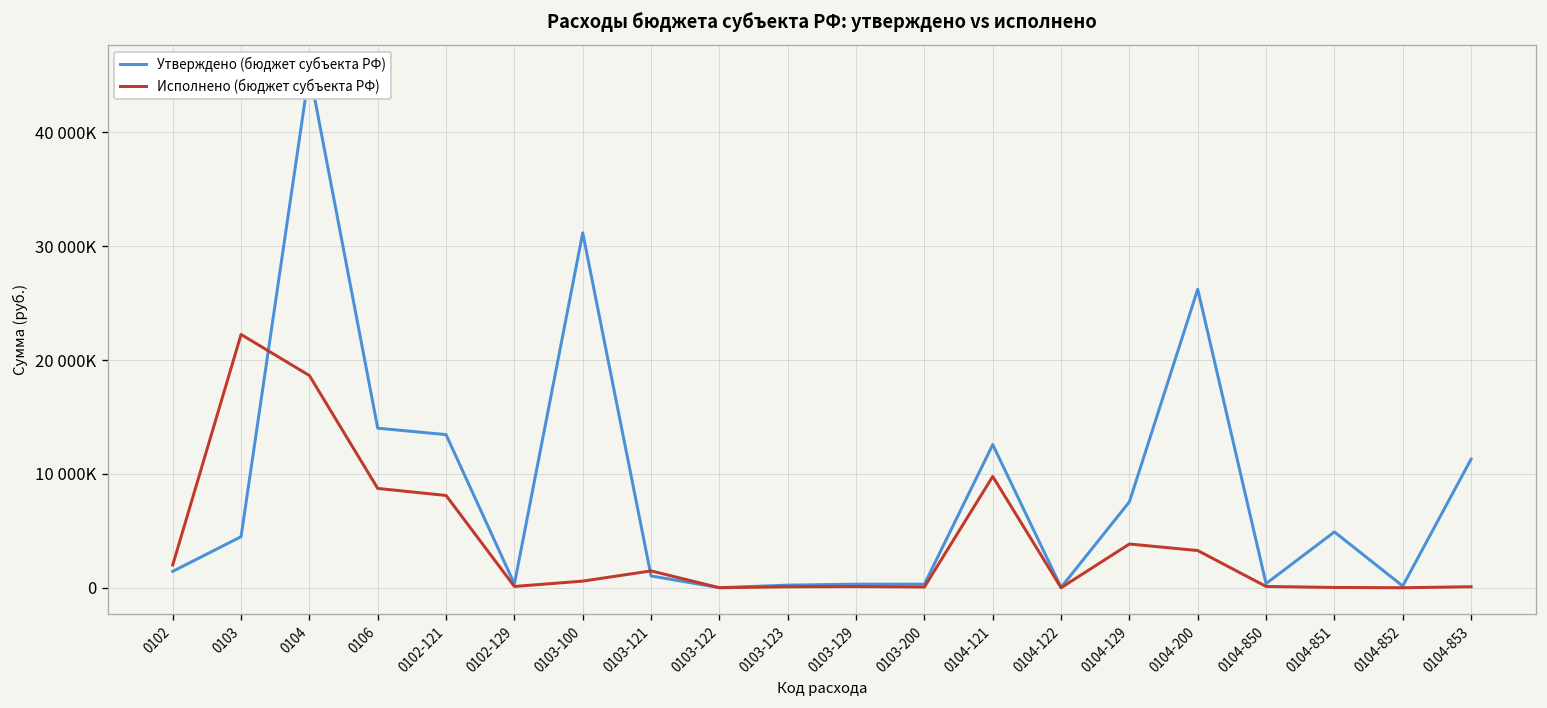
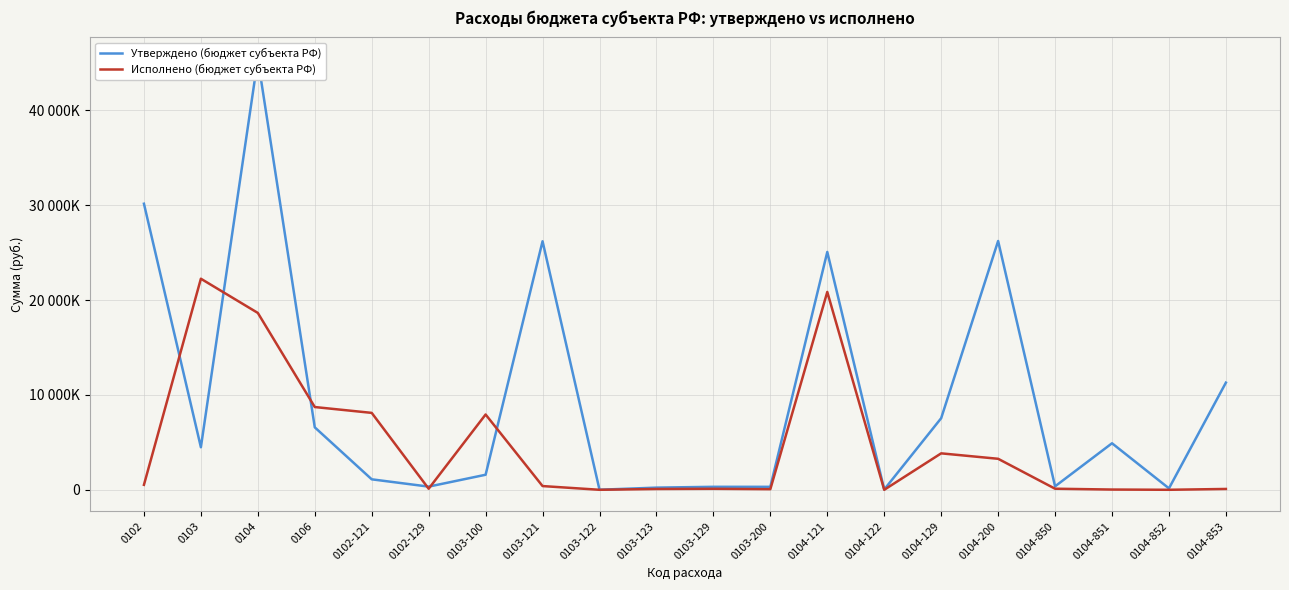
  {
    "Утверждено (бюджет субъекта РФ)": {
-     "0102": 1000000,
+     "0102": 30000000,
      "0103": 4000000,
-     "0106": 14000000,
-     "0102-121": 13000000,
-     "0103-100": 31000000,
-     "0103-121": 1000000,
-     "0104-121": 13000000,
+     "0106": 7000000,
+     "0102-121": 1000000,
+     "0103-100": 2000000,
+     "0103-121": 26000000,
+     "0104-121": 25000000,
      "0104-129": 8000000,
      "0104-200": 26000000,
      "0104-851": 5000000,
      "0104-853": 11000000
    },
    "Исполнено (бюджет субъекта РФ)": {
-     "0102": 2000000,
+     "0102": 1000000,
      "0103": 22000000,
      "0104": 19000000,
      "0106": 9000000,
      "0102-121": 8000000,
-     "0103-100": 1000000,
-     "0103-121": 1000000,
-     "0104-121": 10000000,
+     "0103-100": 8000000,
+     "0103-121": 0,
+     "0104-121": 21000000,
      "0104-129": 4000000,
      "0104-200": 3000000,
      "0104-851": 0,
      "0104-853": 0
    }
  }
